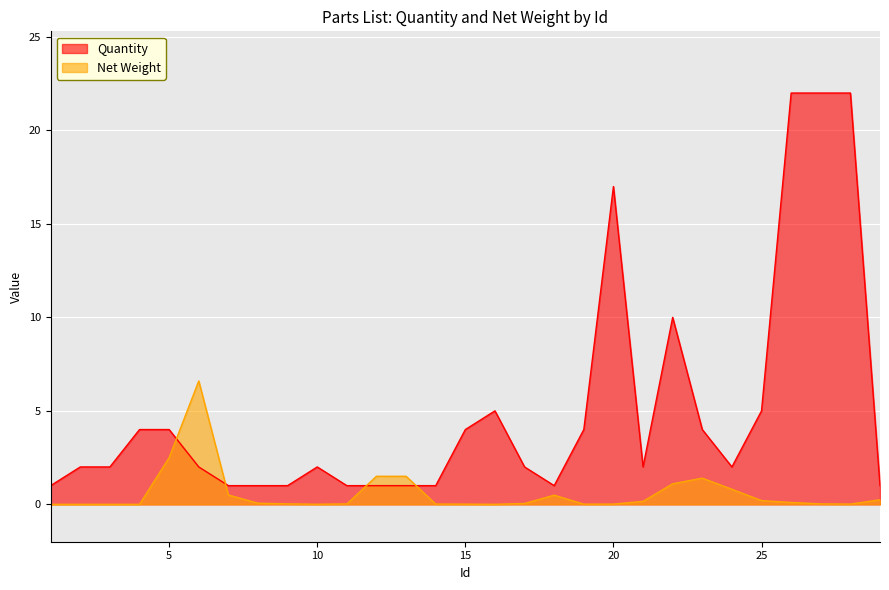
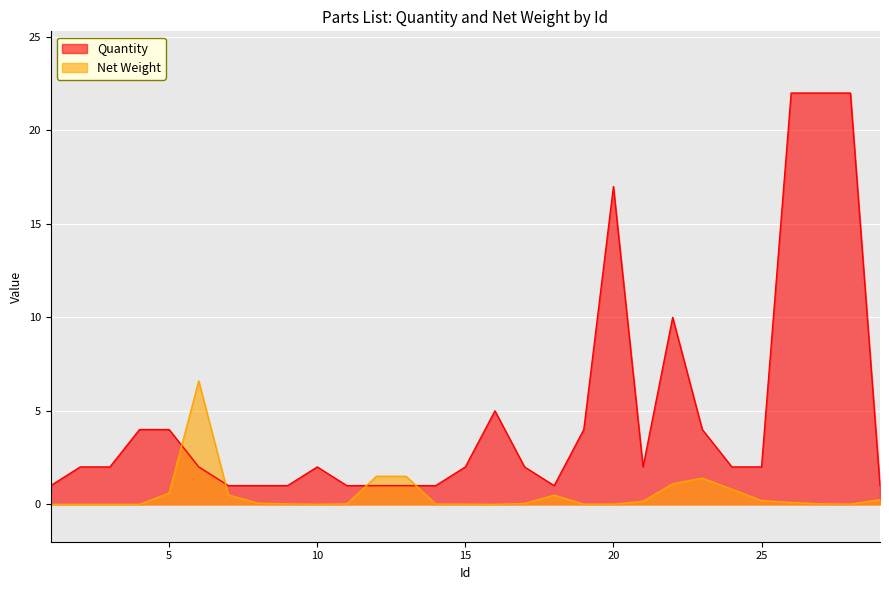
  {
    "Quantity": {
      "5": 4,
      "10": 2,
-     "15": 4,
+     "15": 2,
      "20": 17,
-     "25": 5
+     "25": 2
    },
    "Net Weight": {
-     "5": 2.5,
+     "5": 0.6,
      "10": 0.0,
      "15": 0.0,
      "20": 0.0,
      "25": 0.2
    }
  }
